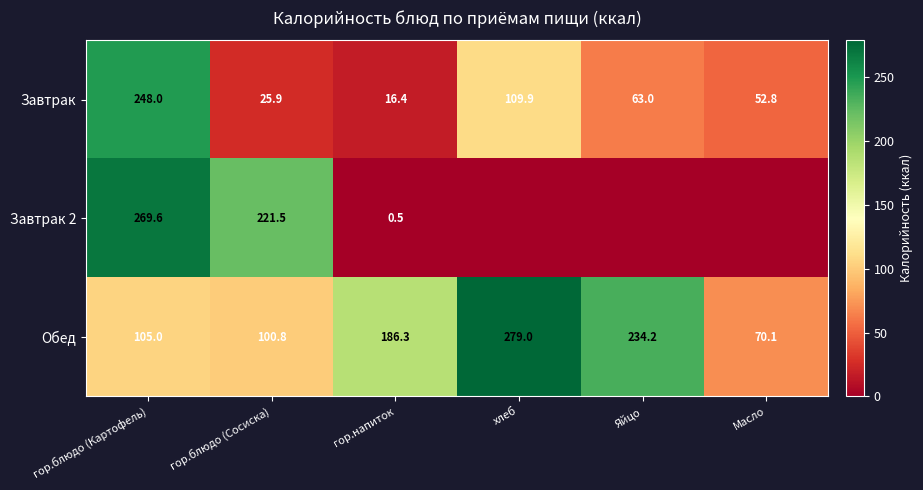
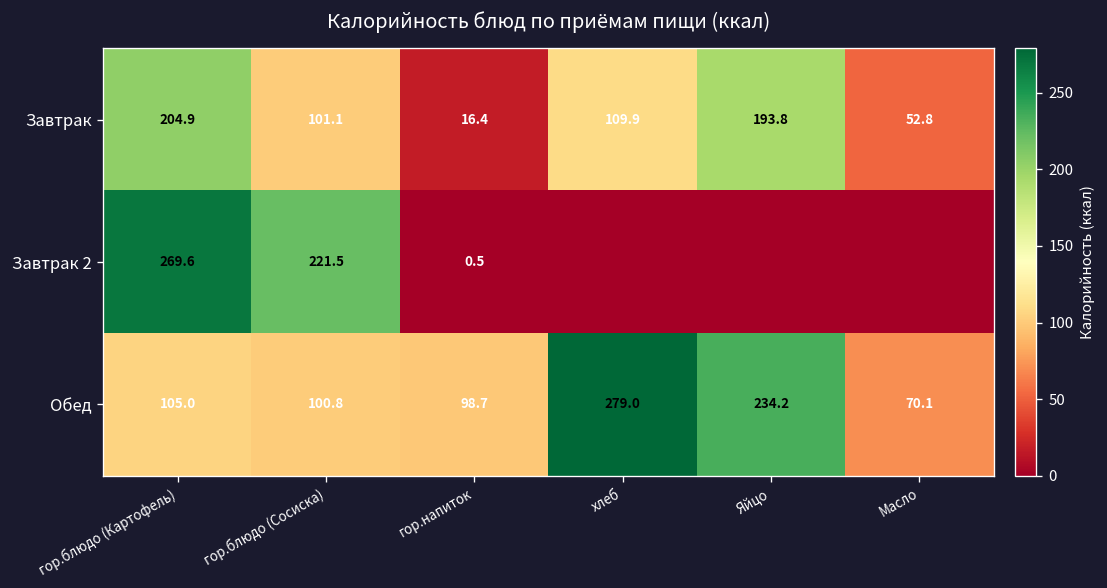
  {
    "Завтрак": {
-     "гор.блюдо (Картофель)": 248.0,
-     "гор.блюдо (Сосиска)": 25.9,
+     "гор.блюдо (Картофель)": 204.9,
+     "гор.блюдо (Сосиска)": 101.1,
      "гор.напиток": 16.4,
      "хлеб": 109.9,
-     "Яйцо": 63.0,
+     "Яйцо": 193.8,
      "Масло": 52.8
    },
    "Завтрак 2": {
      "гор.блюдо (Картофель)": 269.6,
      "гор.блюдо (Сосиска)": 221.5,
      "гор.напиток": 0.5
    },
    "Обед": {
      "гор.блюдо (Картофель)": 105.0,
      "гор.блюдо (Сосиска)": 100.8,
-     "гор.напиток": 186.3,
+     "гор.напиток": 98.7,
      "хлеб": 279.0,
      "Яйцо": 234.2,
      "Масло": 70.1
    }
  }
